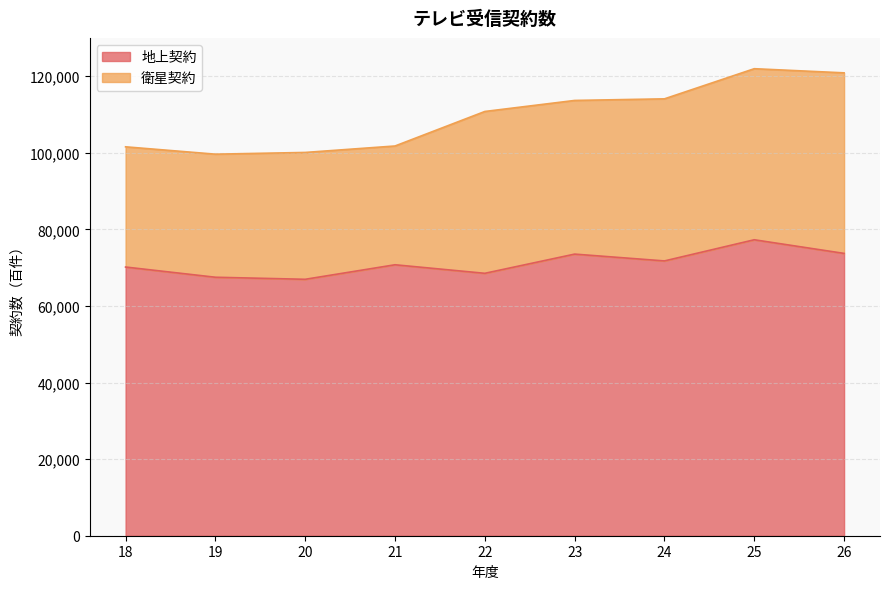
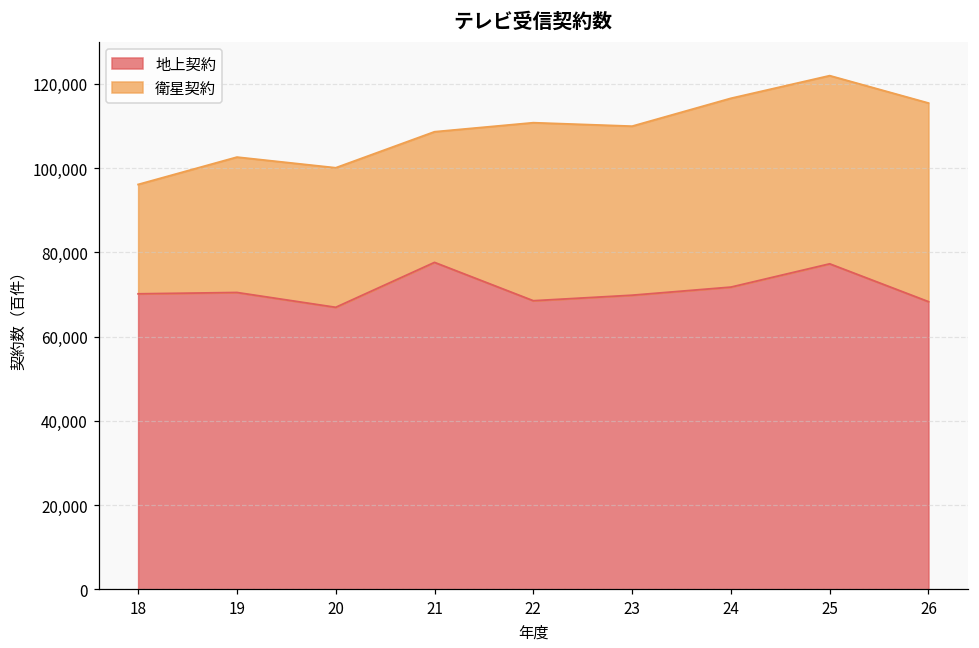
  {
    "地上契約": {
      "18": "70,000",
-     "19": "67,000",
+     "19": "70,000",
      "20": "67,000",
-     "21": "71,000",
+     "21": "78,000",
      "22": "69,000",
-     "23": "74,000",
+     "23": "70,000",
      "24": "72,000",
      "25": "77,000",
-     "26": "74,000"
+     "26": "68,000"
    },
    "衛星契約": {
-     "18": "31,000",
+     "18": "26,000",
      "19": "32,000",
      "20": "33,000",
      "21": "31,000",
      "22": "42,000",
      "23": "40,000",
-     "24": "42,000",
+     "24": "45,000",
      "25": "45,000",
      "26": "47,000"
    }
  }
